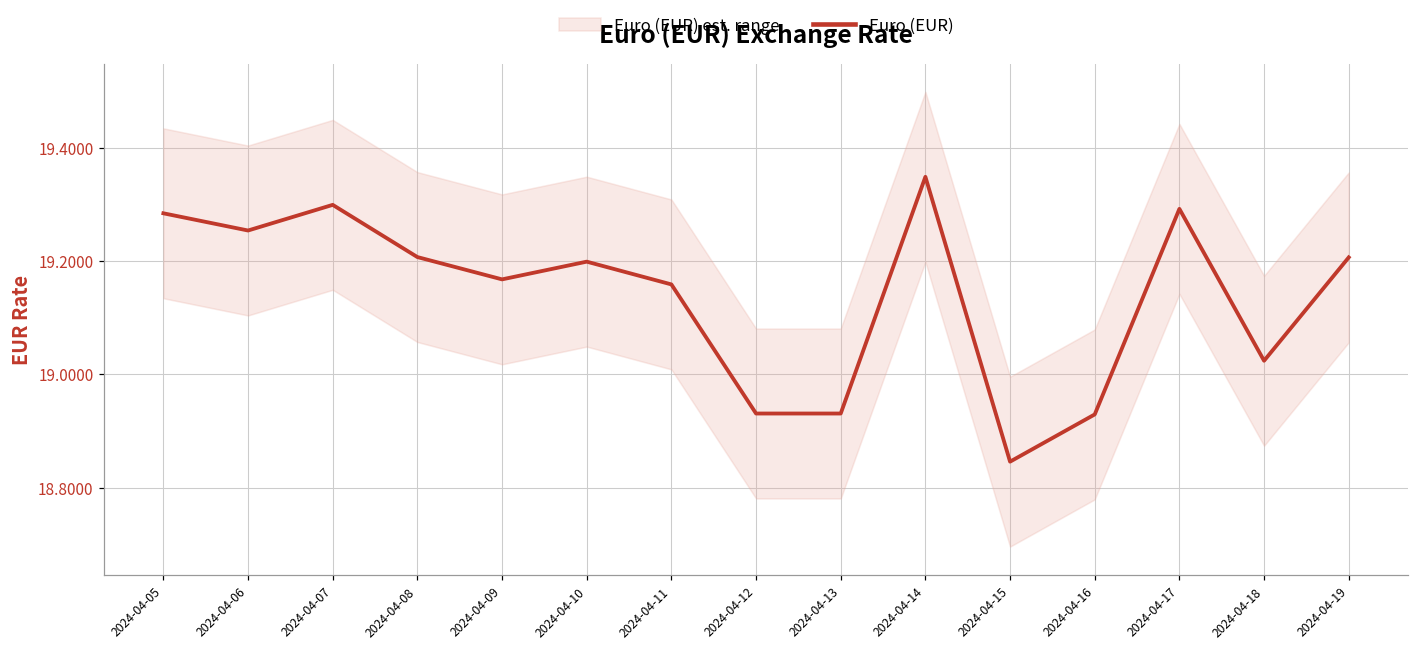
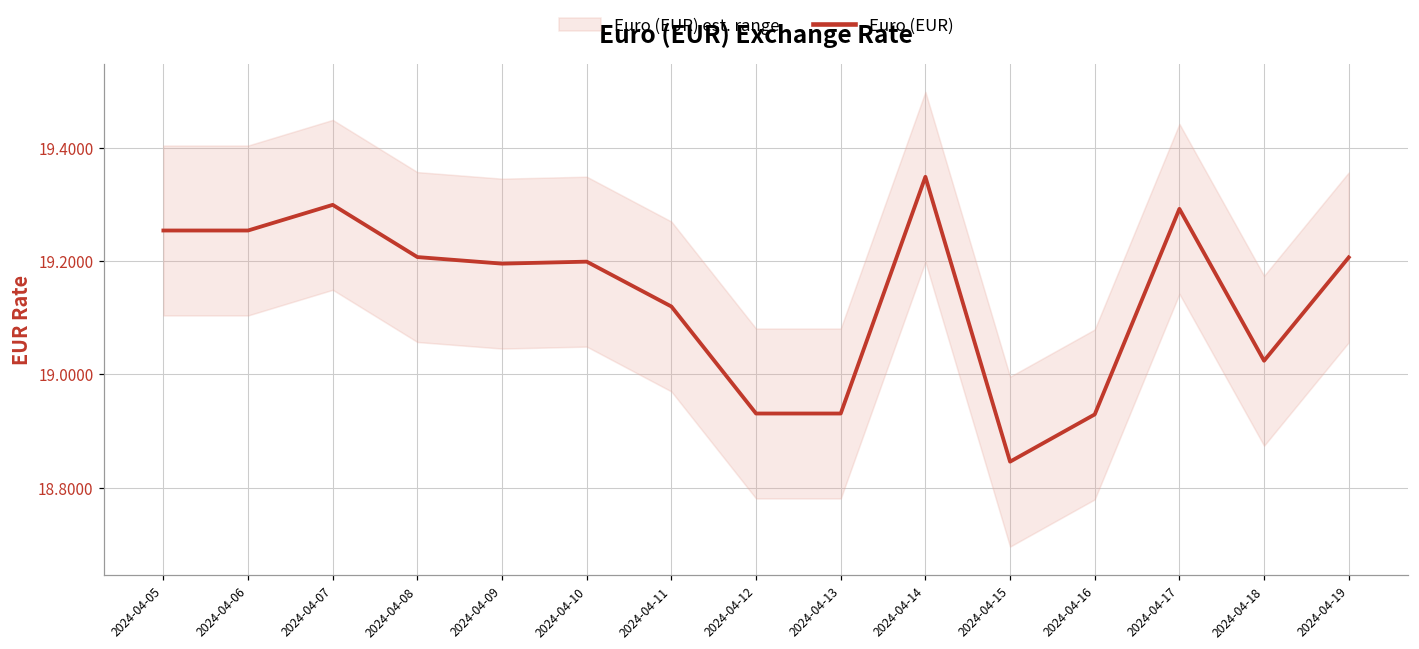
  {
    "Euro (EUR)": {
-     "2024-04-05": 19.28,
+     "2024-04-05": 19.25,
      "2024-04-06": 19.25,
      "2024-04-07": 19.30,
      "2024-04-08": 19.21,
-     "2024-04-09": 19.17,
+     "2024-04-09": 19.20,
      "2024-04-10": 19.20,
-     "2024-04-11": 19.16,
+     "2024-04-11": 19.12,
      "2024-04-12": 18.93,
      "2024-04-13": 18.93,
      "2024-04-14": 19.35,
      "2024-04-15": 18.85,
      "2024-04-16": 18.93,
      "2024-04-17": 19.29,
      "2024-04-18": 19.02,
      "2024-04-19": 19.21
    }
  }
